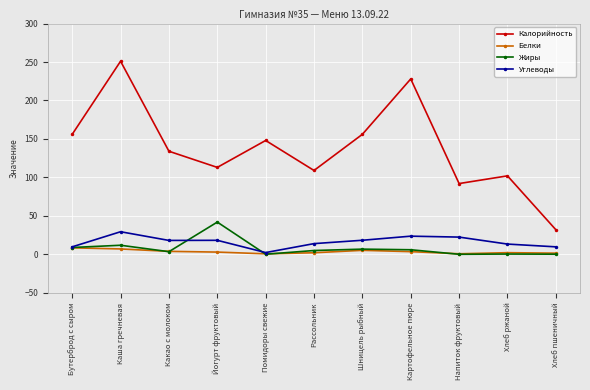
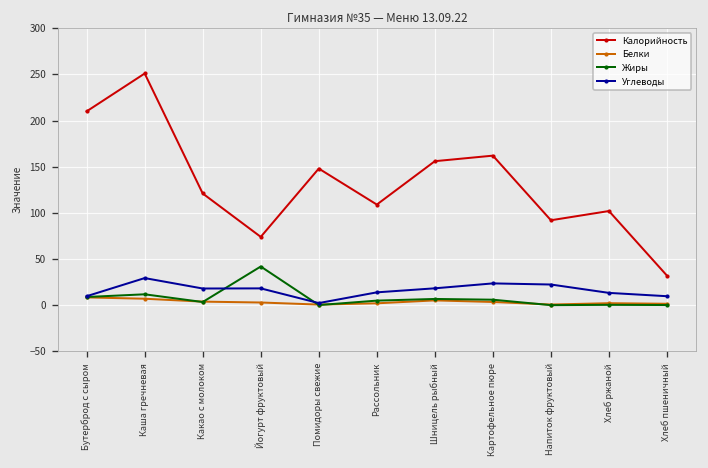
  {
    "Калорийность": {
-     "Бутерброд с сыром": 160,
+     "Бутерброд с сыром": 210,
      "Каша гречневая": 250,
-     "Какао с молоком": 130,
-     "Йогурт фруктовый": 110,
+     "Какао с молоком": 120,
+     "Йогурт фруктовый": 70,
      "Помидоры свежие": 150,
      "Рассольник": 110,
      "Шницель рыбный": 160,
-     "Картофельное пюре": 230,
+     "Картофельное пюре": 160,
      "Напиток фруктовый": 90,
      "Хлеб ржаной": 100,
      "Хлеб пшеничный": 30
    },
    "Белки": {
      "Каша гречневая": 10,
      "Йогурт фруктовый": 0
    },
    "Жиры": {
      "Каша гречневая": 10,
      "Йогурт фруктовый": 40
    },
    "Углеводы": {
      "Каша гречневая": 30,
      "Какао с молоком": 20,
      "Йогурт фруктовый": 20,
      "Рассольник": 10,
      "Шницель рыбный": 20,
      "Картофельное пюре": 20,
      "Напиток фруктовый": 20,
      "Хлеб ржаной": 10,
      "Хлеб пшеничный": 10
    }
  }
